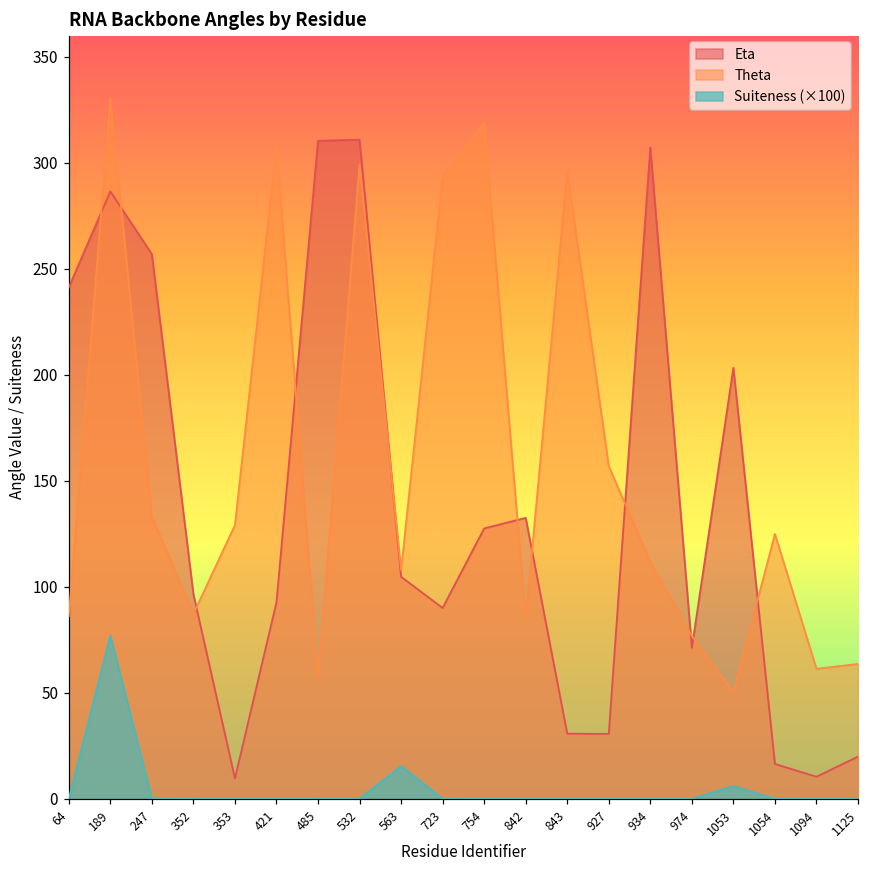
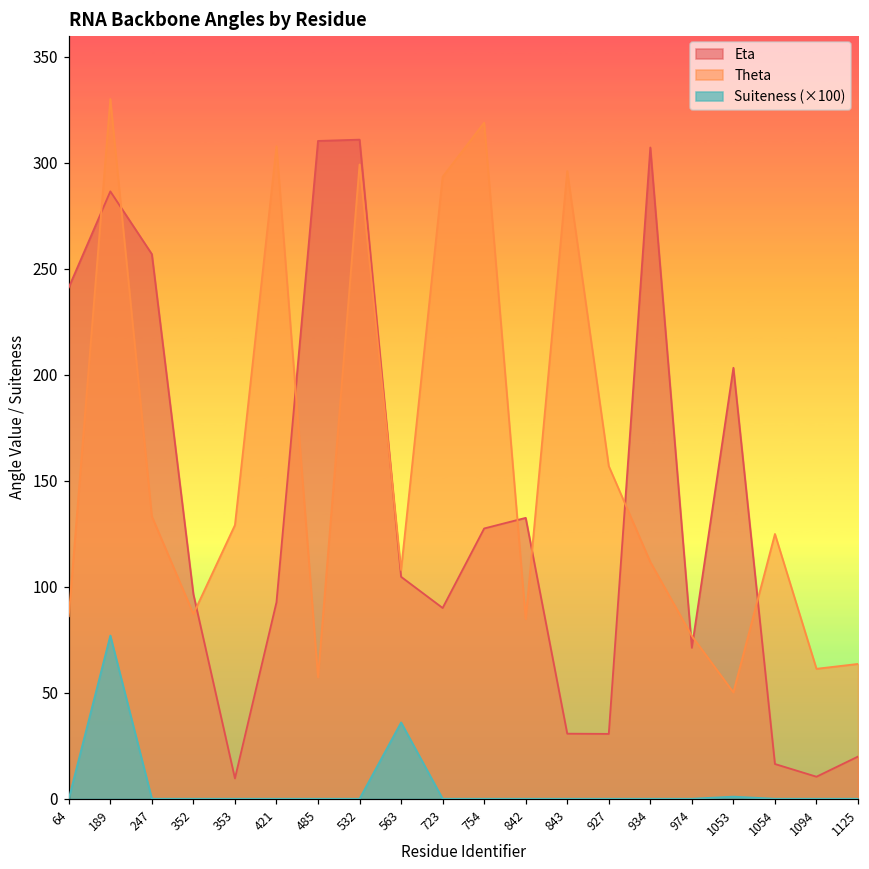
  {
    "Suiteness (×100)": {
      "64": 0,
      "189": 77,
      "247": 0,
      "352": 0,
      "353": 0,
      "421": 0,
      "485": 0,
      "532": 0,
-     "563": 16,
+     "563": 36,
      "723": 0,
      "754": 0,
      "842": 0,
      "843": 0,
      "927": 0,
      "934": 0,
      "974": 0,
-     "1053": 6,
+     "1053": 1,
      "1054": 0,
      "1094": 0,
      "1125": 0
    }
  }
